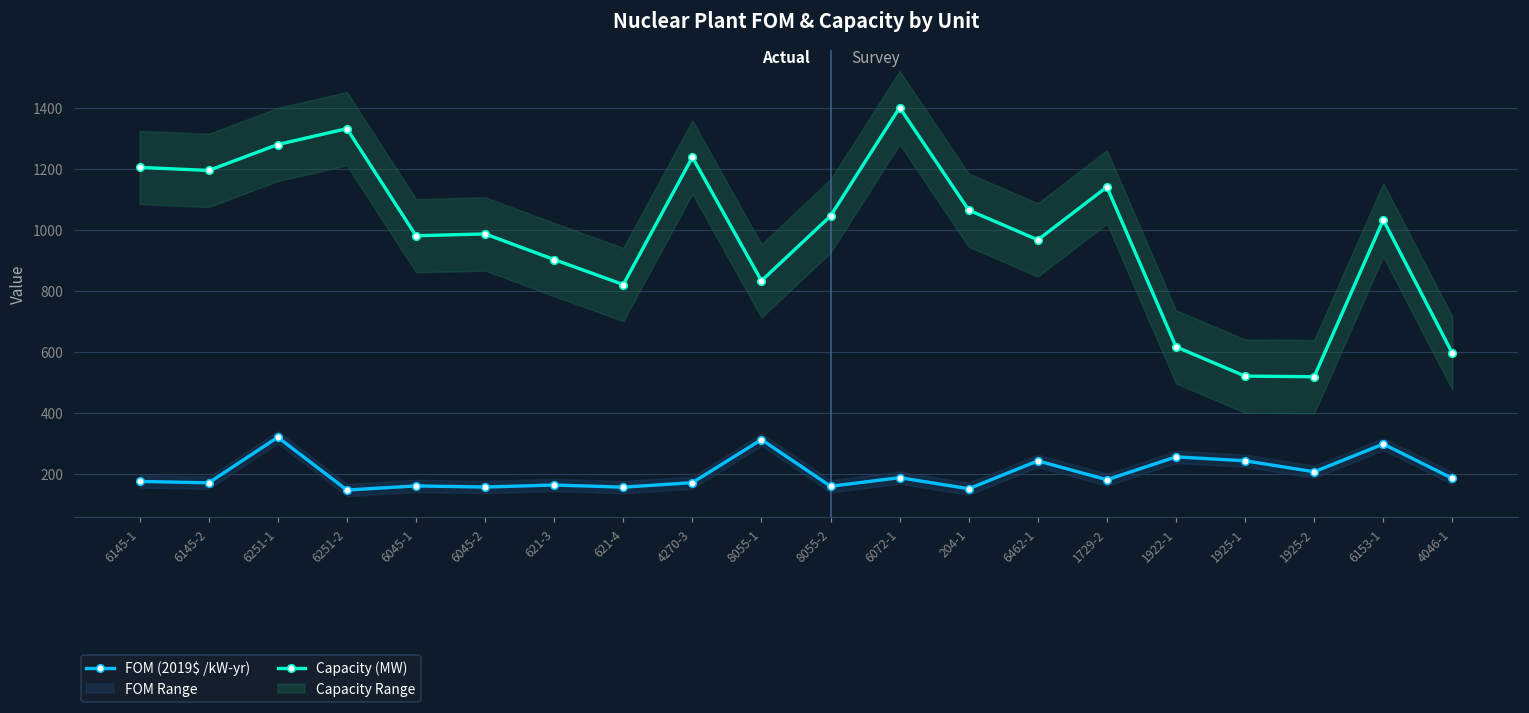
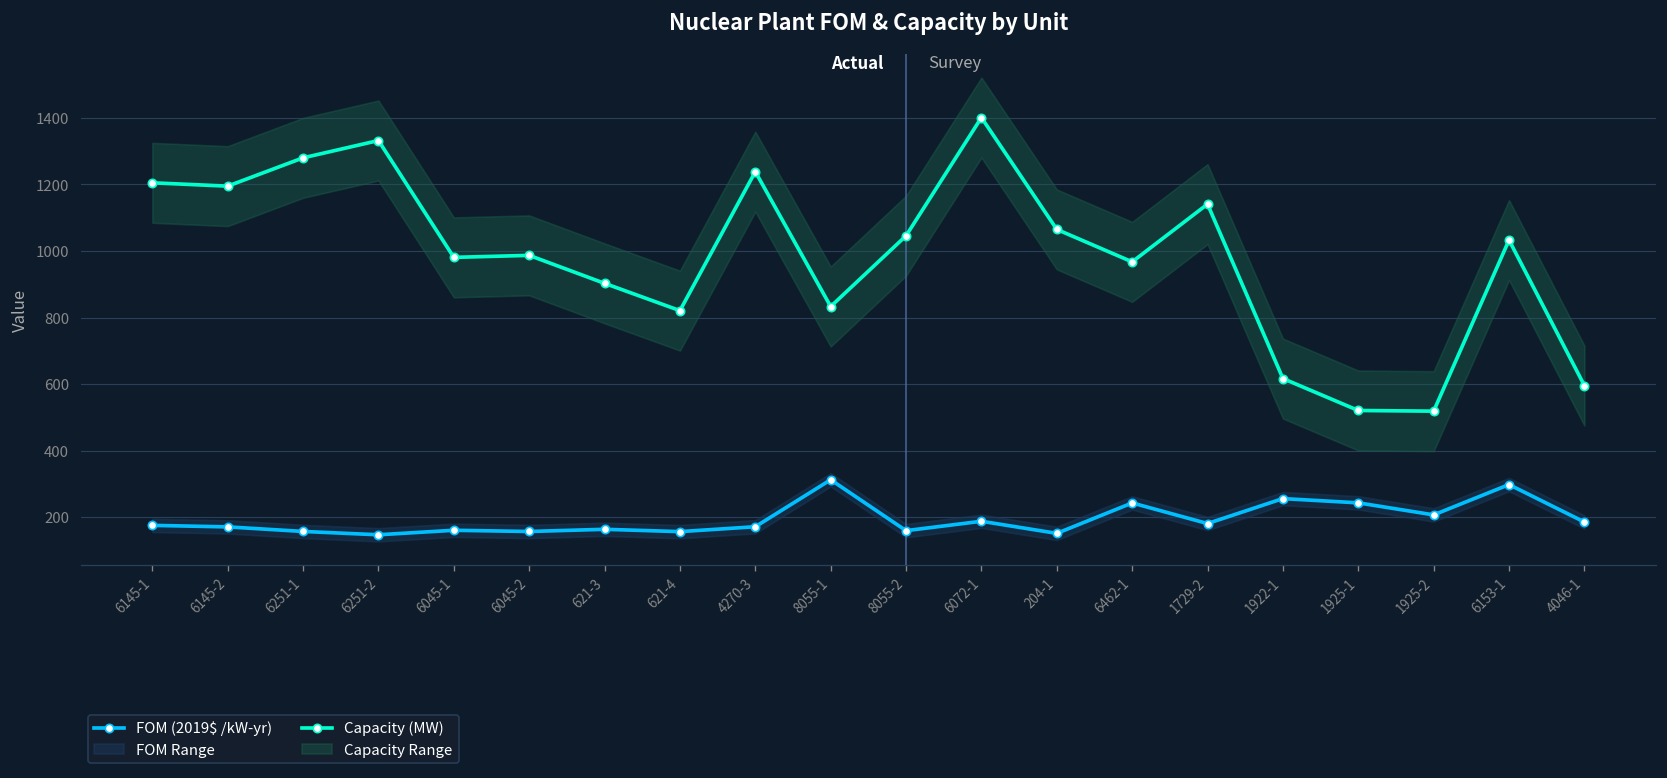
  {
    "FOM (2019$ /kW-yr)": {
      "6145-1": 180,
      "6145-2": 170,
-     "6251-1": 320,
+     "6251-1": 160,
      "6251-2": 150,
      "6045-1": 160,
      "6045-2": 160,
      "621-3": 160,
      "621-4": 160,
      "4270-3": 170,
      "8055-1": 310,
      "8055-2": 160,
      "6072-1": 190,
      "204-1": 150,
      "6462-1": 240,
      "1729-2": 180,
      "1922-1": 260,
      "1925-1": 240,
      "1925-2": 210,
      "6153-1": 300,
      "4046-1": 190
    },
    "Capacity (MW)": {
      "6145-1": 1210,
      "6145-2": 1200,
      "6251-1": 1280,
      "6251-2": 1330,
      "6045-1": 980,
      "6045-2": 990,
      "621-3": 900,
      "621-4": 820,
      "4270-3": 1240,
      "8055-1": 830,
      "8055-2": 1050,
      "6072-1": 1400,
      "204-1": 1070,
      "6462-1": 970,
      "1729-2": 1140,
      "1922-1": 620,
      "1925-1": 520,
      "1925-2": 520,
      "6153-1": 1030,
      "4046-1": 600
    }
  }
